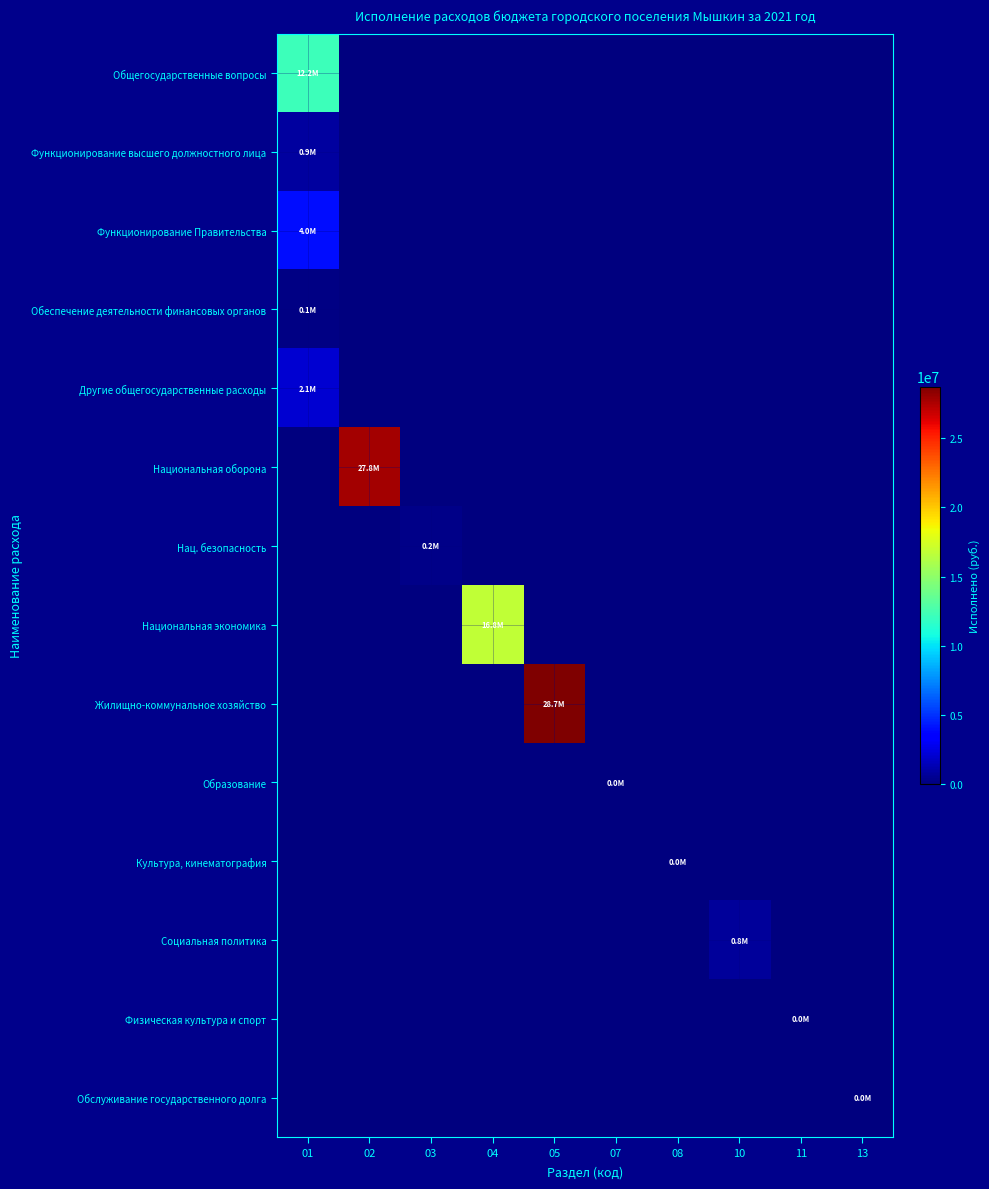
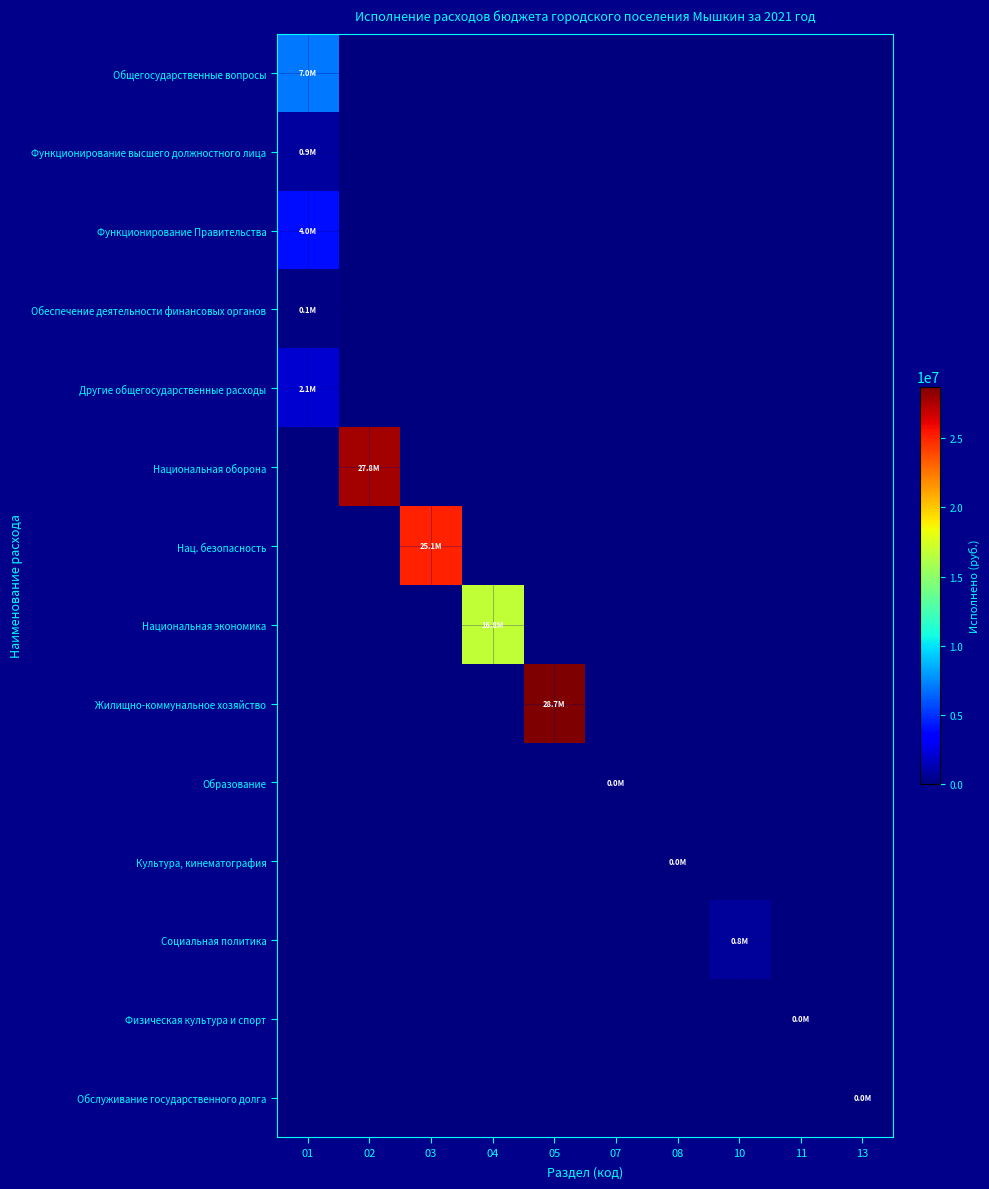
  {
    "Общегосударственные вопросы": {
-     "01": "12.2M"
+     "01": "7.0M"
    },
    "Функционирование высшего должностного лица": {
      "01": "0.9M"
    },
    "Функционирование Правительства": {
      "01": "4.0M"
    },
    "Обеспечение деятельности финансовых органов": {
      "01": "0.1M"
    },
    "Другие общегосударственные расходы": {
      "01": "2.1M"
    },
    "Национальная оборона": {
      "02": "27.8M"
    },
    "Нац. безопасность": {
-     "03": "0.2M"
+     "03": "25.1M"
    },
    "Национальная экономика": {
      "04": "16.8M"
    },
    "Жилищно-коммунальное хозяйство": {
      "05": "28.7M"
    },
    "Образование": {
      "07": "0.0M"
    },
    "Культура, кинематография": {
      "08": "0.0M"
    },
    "Социальная политика": {
      "10": "0.8M"
    },
    "Физическая культура и спорт": {
      "11": "0.0M"
    },
    "Обслуживание государственного долга": {
      "13": "0.0M"
    }
  }
